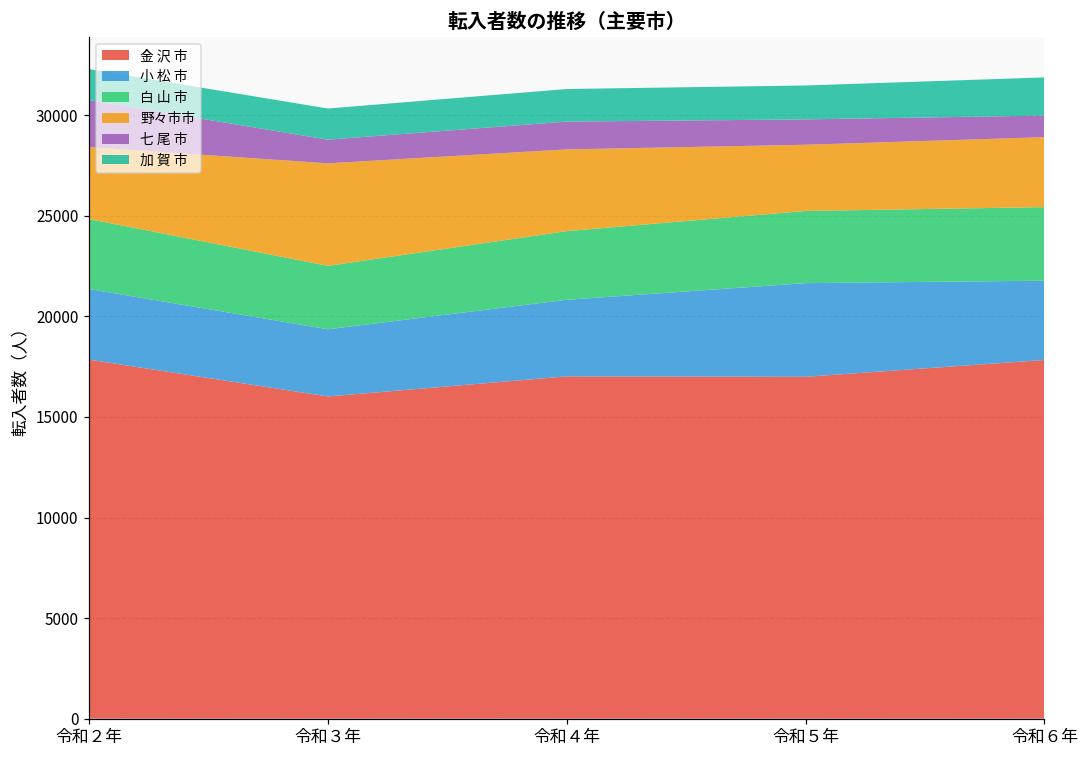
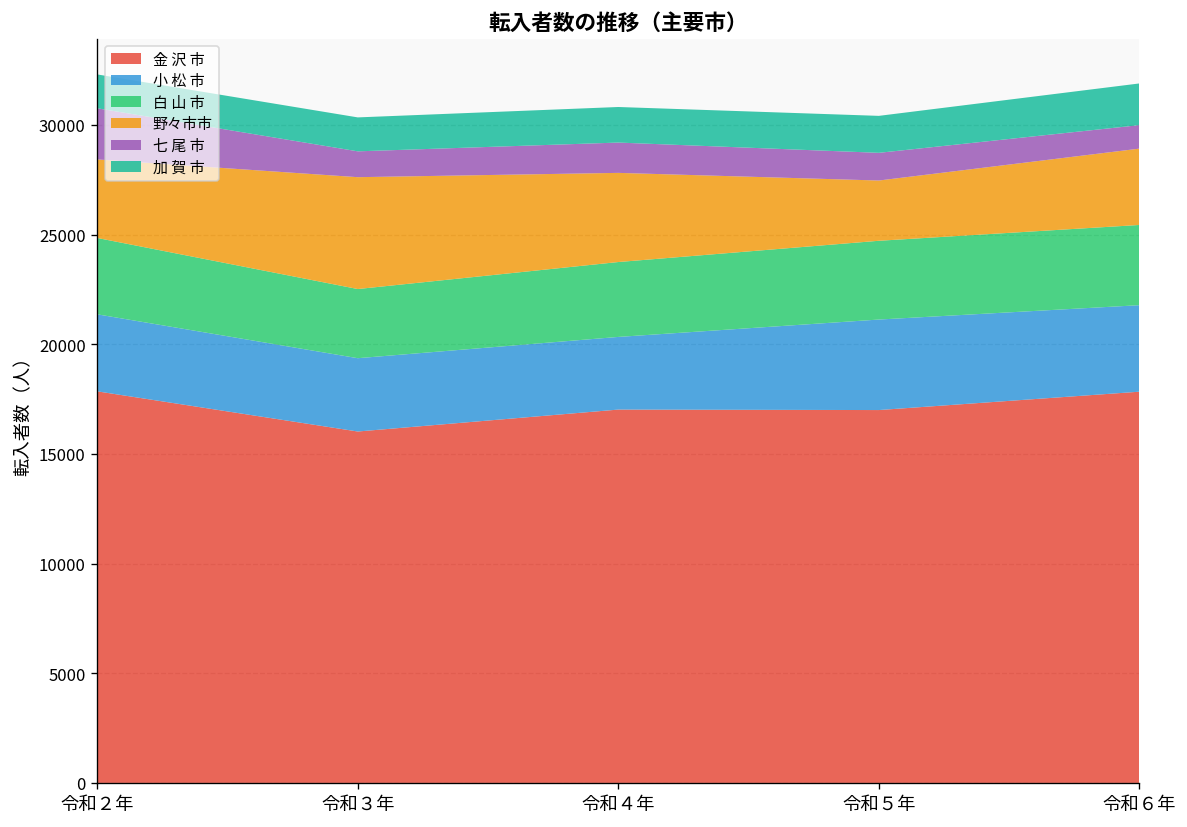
  {
    "金 沢 市": {
      "令和２年": 17900,
      "令和３年": 16000,
      "令和４年": 17000,
      "令和５年": 17000,
      "令和６年": 17800
    },
    "小 松 市": {
      "令和２年": 3500,
      "令和３年": 3300,
-     "令和４年": 3800,
-     "令和５年": 4700,
+     "令和４年": 3300,
+     "令和５年": 4100,
      "令和６年": 3900
    },
    "野々市市": {
      "令和２年": 3600,
      "令和３年": 5100,
      "令和４年": 4100,
-     "令和５年": 3300,
+     "令和５年": 2700,
      "令和６年": 3500
    },
    "七 尾 市": {
      "令和２年": 2300,
      "令和３年": 1200,
      "令和４年": 1400,
      "令和５年": 1300,
      "令和６年": 1100
    }
  }
